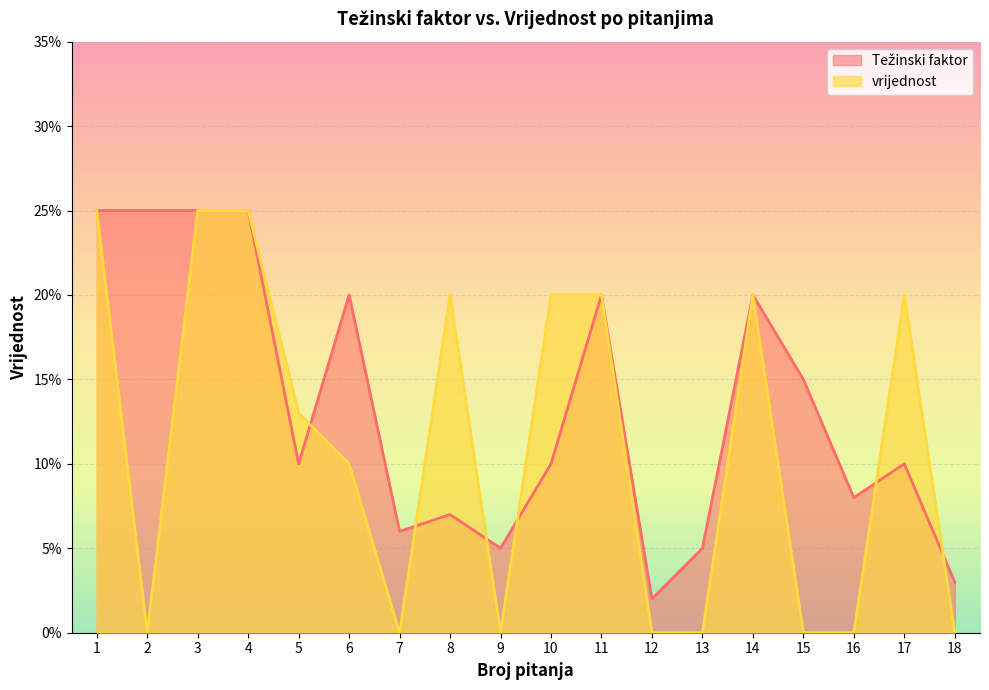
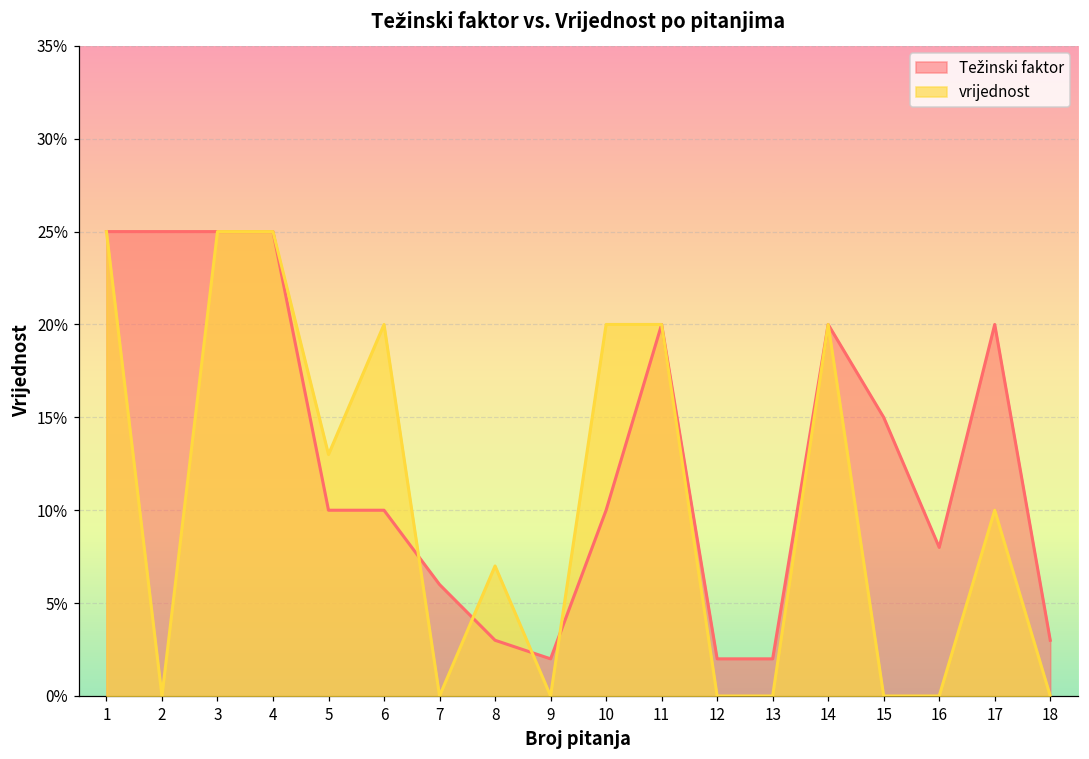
  {
    "Težinski faktor": {
      "2": "25.0%",
      "5": "10.0%",
-     "6": "20.0%",
+     "6": "10.0%",
      "7": "6.0%",
-     "8": "7.0%",
-     "9": "5.0%",
+     "8": "3.0%",
+     "9": "2.0%",
      "10": "10.0%",
      "12": "2.0%",
-     "13": "5.0%",
+     "13": "2.0%",
      "15": "15.0%",
      "16": "8.0%",
-     "17": "10.0%",
+     "17": "20.0%",
      "18": "3.0%"
    },
    "vrijednost": {
      "2": "0.0%",
      "5": "13.0%",
-     "6": "10.0%",
+     "6": "20.0%",
      "7": "0.0%",
-     "8": "20.0%",
+     "8": "7.0%",
      "9": "0.0%",
      "10": "20.0%",
      "12": "0.0%",
      "13": "0.0%",
      "15": "0.0%",
      "16": "0.0%",
-     "17": "20.0%",
+     "17": "10.0%",
      "18": "0.0%"
    }
  }
